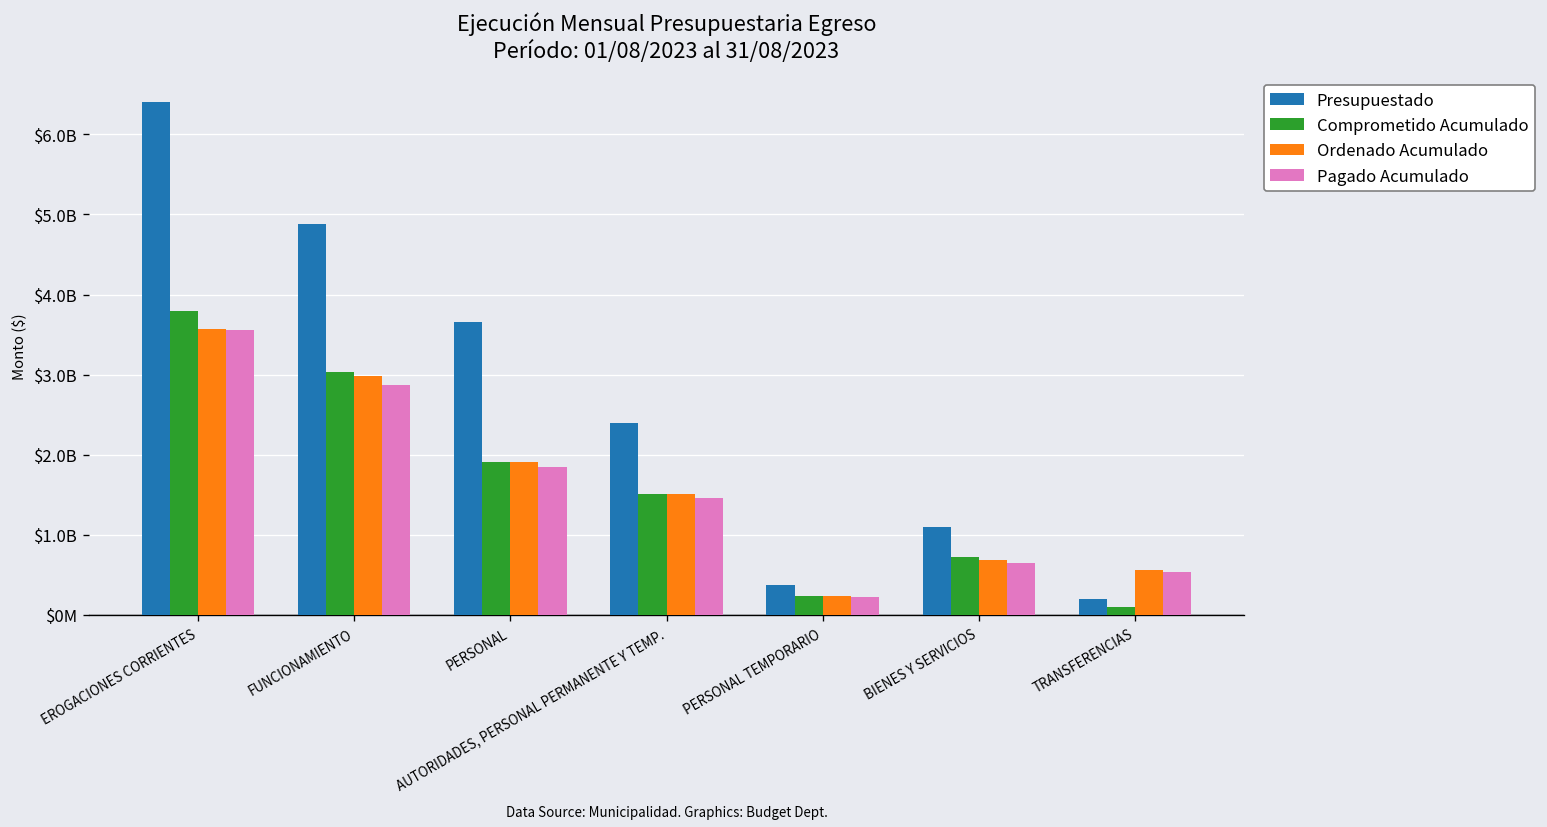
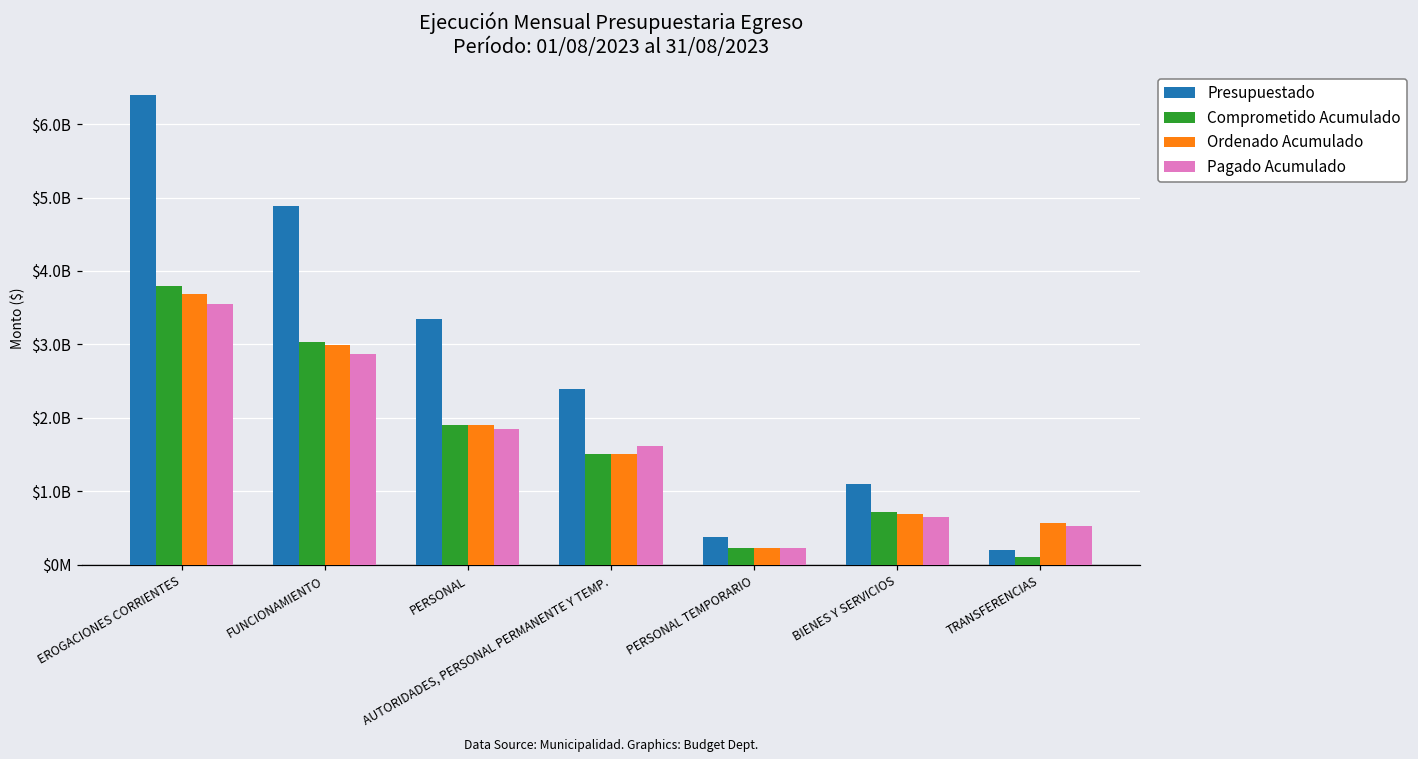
  {
    "Presupuestado": {
      "EROGACIONES CORRIENTES": "$6400000000",
      "FUNCIONAMIENTO": "$4900000000",
-     "PERSONAL": "$3700000000",
+     "PERSONAL": "$3300000000",
      "AUTORIDADES, PERSONAL PERMANENTE Y TEMP.": "$2400000000",
      "PERSONAL TEMPORARIO": "$400000000",
      "BIENES Y SERVICIOS": "$1100000000",
      "TRANSFERENCIAS": "$200000000"
    },
    "Comprometido Acumulado": {
      "EROGACIONES CORRIENTES": "$3800000000",
      "FUNCIONAMIENTO": "$3000000000",
      "PERSONAL": "$1900000000",
      "AUTORIDADES, PERSONAL PERMANENTE Y TEMP.": "$1500000000",
      "PERSONAL TEMPORARIO": "$200000000",
      "BIENES Y SERVICIOS": "$700000000",
      "TRANSFERENCIAS": "$100000000"
    },
    "Ordenado Acumulado": {
-     "EROGACIONES CORRIENTES": "$3600000000",
+     "EROGACIONES CORRIENTES": "$3700000000",
      "FUNCIONAMIENTO": "$3000000000",
      "PERSONAL": "$1900000000",
      "AUTORIDADES, PERSONAL PERMANENTE Y TEMP.": "$1500000000",
      "PERSONAL TEMPORARIO": "$200000000",
      "BIENES Y SERVICIOS": "$700000000",
      "TRANSFERENCIAS": "$600000000"
    },
    "Pagado Acumulado": {
      "EROGACIONES CORRIENTES": "$3600000000",
      "FUNCIONAMIENTO": "$2900000000",
      "PERSONAL": "$1800000000",
-     "AUTORIDADES, PERSONAL PERMANENTE Y TEMP.": "$1500000000",
+     "AUTORIDADES, PERSONAL PERMANENTE Y TEMP.": "$1600000000",
      "PERSONAL TEMPORARIO": "$200000000",
      "BIENES Y SERVICIOS": "$700000000",
      "TRANSFERENCIAS": "$500000000"
    }
  }
